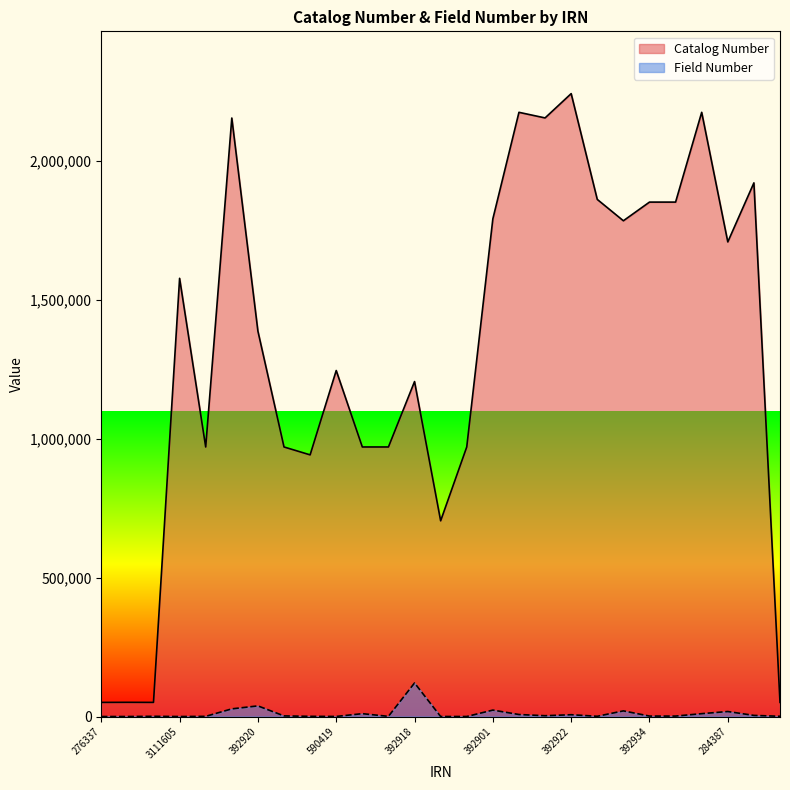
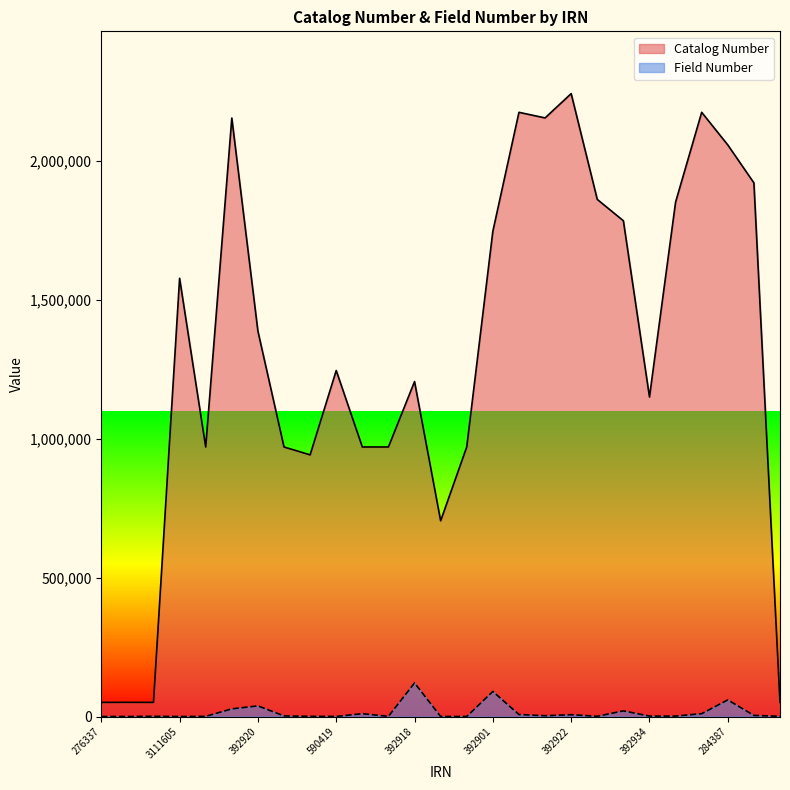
  {
    "Catalog Number": {
      "276337": "50,000",
      "3111605": "1,580,000",
      "392920": "1,390,000",
      "590419": "1,240,000",
      "392918": "1,200,000",
-     "392901": "1,790,000",
+     "392901": "1,750,000",
      "392922": "2,240,000",
-     "392934": "1,850,000",
-     "284387": "1,710,000"
+     "392934": "1,150,000",
+     "284387": "2,060,000"
    },
    "Field Number": {
      "276337": "0",
      "3111605": "0",
      "392920": "40,000",
      "590419": "0",
      "392918": "120,000",
-     "392901": "20,000",
+     "392901": "90,000",
      "392922": "10,000",
      "392934": "0",
-     "284387": "20,000"
+     "284387": "60,000"
    }
  }
